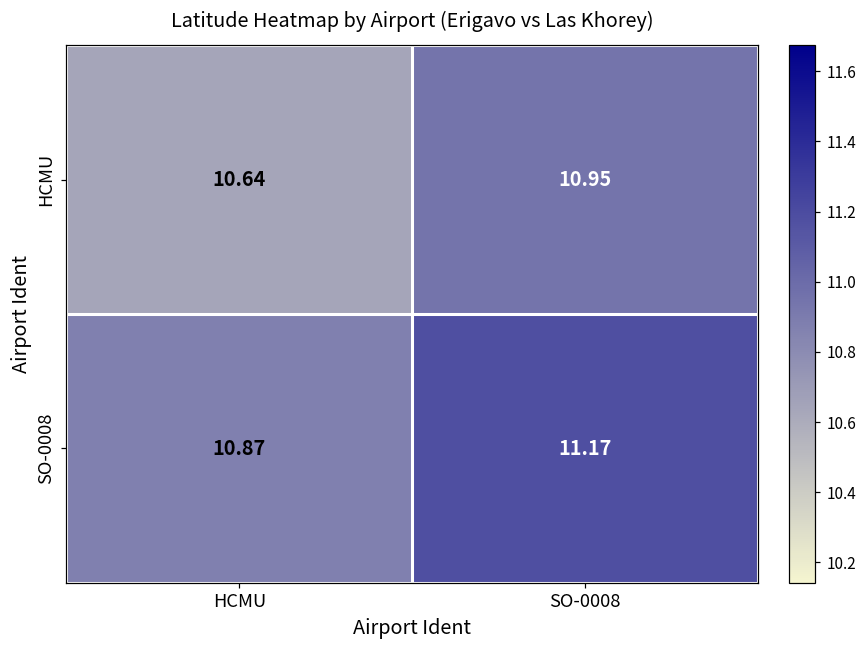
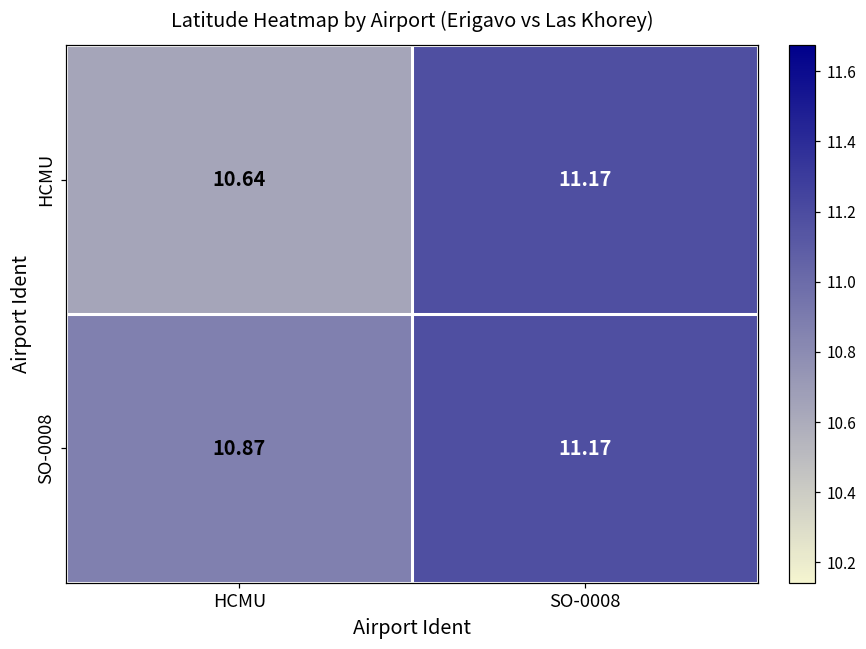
  {
    "HCMU": {
      "HCMU": 10.64,
-     "SO-0008": 10.95
+     "SO-0008": 11.17
    },
    "SO-0008": {
      "HCMU": 10.87,
      "SO-0008": 11.17
    }
  }
